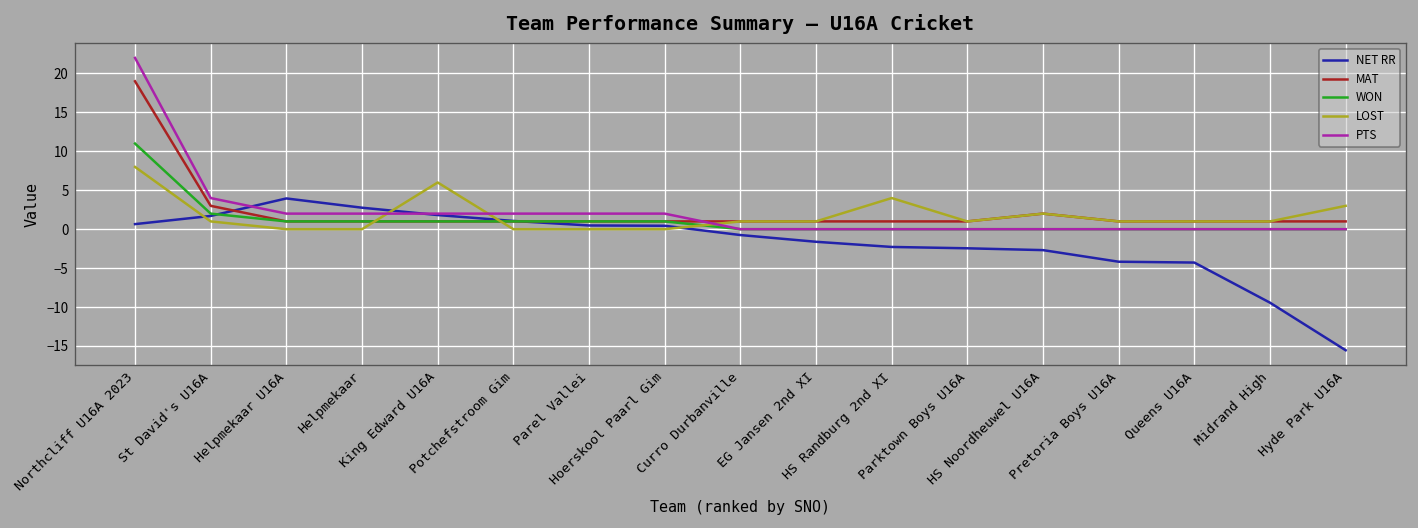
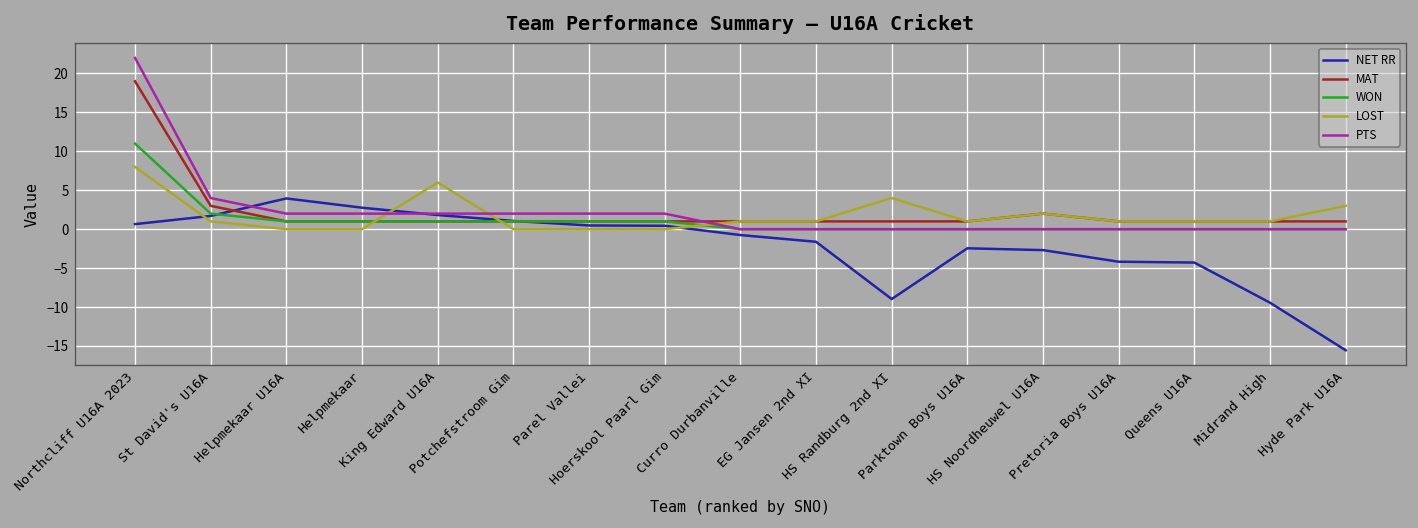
  {
    "NET RR": {
      "Northcliff U16A 2023": 1,
      "Helpmekaar U16A": 4,
      "Helpmekaar": 3,
      "Parel Vallei": 0,
      "Hoerskool Paarl Gim": 0,
      "Curro Durbanville": -1,
      "EG Jansen 2nd XI": -2,
-     "HS Randburg 2nd XI": -2,
+     "HS Randburg 2nd XI": -9,
      "Parktown Boys U16A": -2,
      "HS Noordheuwel U16A": -3,
      "Pretoria Boys U16A": -4,
      "Queens U16A": -4,
      "Midrand High": -9,
      "Hyde Park U16A": -16
    },
    "MAT": {
      "Northcliff U16A 2023": 19,
      "St David's U16A": 3,
      "HS Randburg 2nd XI": 1,
      "Hyde Park U16A": 1
    },
    "WON": {
      "Northcliff U16A 2023": 11
    },
    "LOST": {
      "Northcliff U16A 2023": 8,
      "St David's U16A": 1,
      "Helpmekaar U16A": 0,
      "Helpmekaar": 0,
      "King Edward U16A": 6,
      "Potchefstroom Gim": 0,
      "Parel Vallei": 0,
      "Hoerskool Paarl Gim": 0,
      "HS Randburg 2nd XI": 4,
      "Hyde Park U16A": 3
    },
    "PTS": {
      "Northcliff U16A 2023": 22,
      "St David's U16A": 4,
      "Helpmekaar U16A": 2,
      "Helpmekaar": 2,
      "Potchefstroom Gim": 2,
      "Parel Vallei": 2,
      "Hoerskool Paarl Gim": 2
    }
  }
